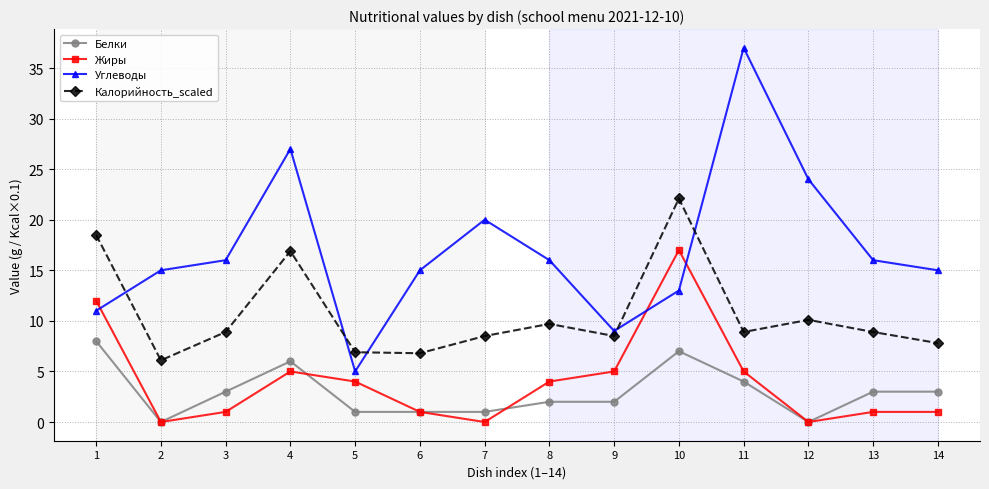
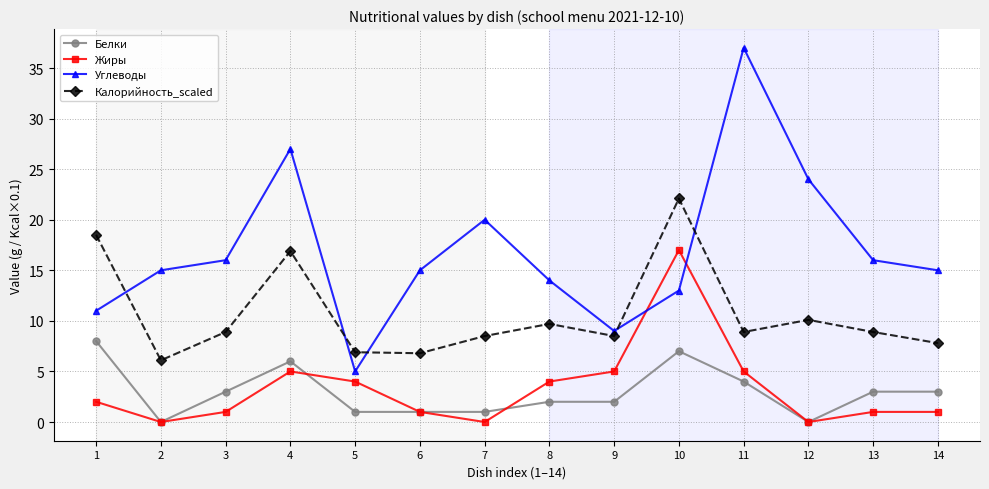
  {
    "Белки": {
      "1": 8,
      "3": 3,
      "4": 6,
      "5": 1,
      "7": 1,
      "8": 2,
      "9": 2,
      "10": 7,
      "11": 4,
      "13": 3,
      "14": 3
    },
    "Жиры": {
-     "1": 12,
+     "1": 2,
      "3": 1,
      "4": 5,
      "5": 4,
      "7": 0,
      "8": 4,
      "9": 5,
      "10": 17,
      "11": 5,
      "13": 1,
      "14": 1
    },
    "Углеводы": {
      "1": 11,
      "2": 15,
      "3": 16,
      "4": 27,
      "5": 5,
      "6": 15,
      "7": 20,
-     "8": 16,
+     "8": 14,
      "9": 9,
      "10": 13,
      "11": 37,
      "12": 24,
      "13": 16,
      "14": 15
    },
    "Калорийность_scaled": {
      "1": 18.5,
      "2": 6,
      "3": 9,
      "4": 17,
      "5": 7,
      "6": 7,
      "7": 8.5,
      "8": 9.7,
      "9": 8.5,
      "10": 22,
      "11": 9,
      "12": 10,
      "13": 9,
      "14": 8
    }
  }
